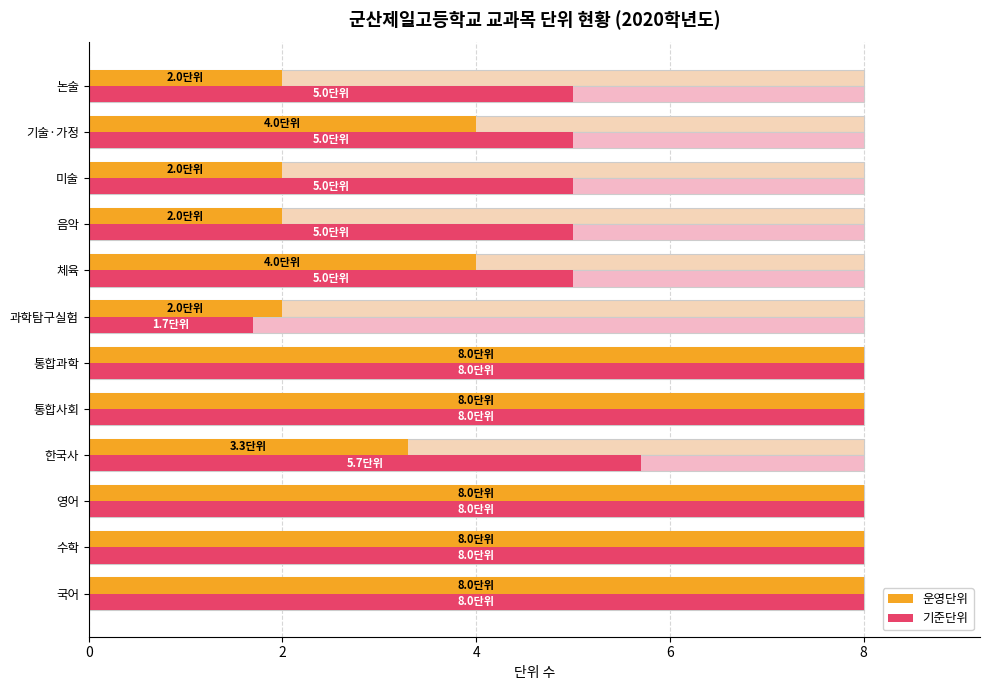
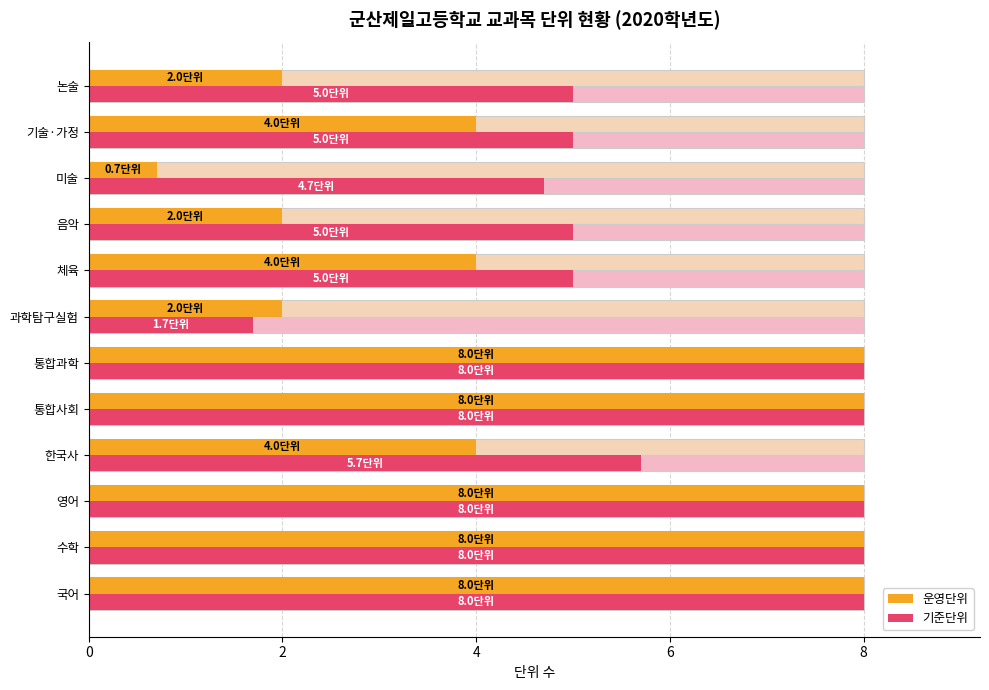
  {
    "운영단위": {
-     "미술": 2.0,
+     "미술": 0.7,
      "통합과학": 8.0,
      "통합사회": 8.0,
-     "한국사": 3.3,
+     "한국사": 4.0,
      "영어": 8.0,
      "수학": 8.0,
      "국어": 8.0
    },
    "기준단위": {
-     "미술": 5.0,
+     "미술": 4.7,
      "통합과학": 8.0,
      "통합사회": 8.0,
      "영어": 8.0,
      "수학": 8.0,
      "국어": 8.0
    }
  }
